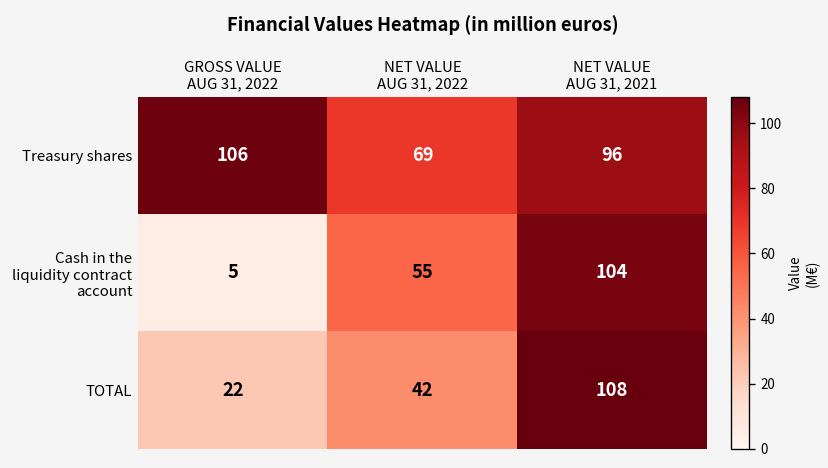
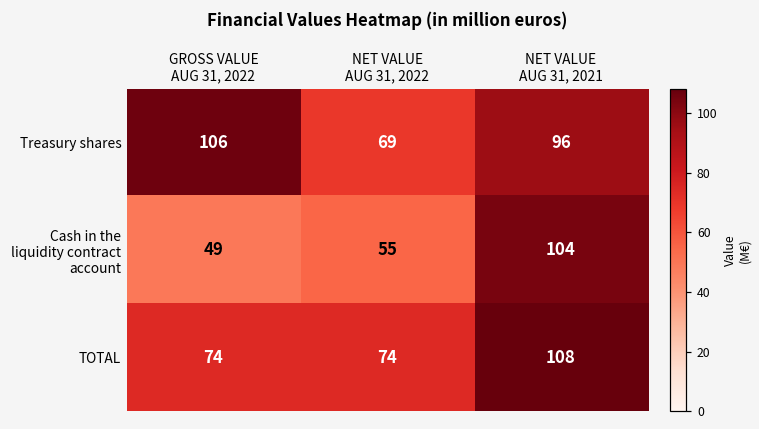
  {
    "Treasury shares": {
      "GROSS VALUE AUG 31, 2022": 106,
      "NET VALUE AUG 31, 2022": 69,
      "NET VALUE AUG 31, 2021": 96
    },
    "Cash in the liquidity contract account": {
-     "GROSS VALUE AUG 31, 2022": 5,
+     "GROSS VALUE AUG 31, 2022": 49,
      "NET VALUE AUG 31, 2022": 55,
      "NET VALUE AUG 31, 2021": 104
    },
    "TOTAL": {
-     "GROSS VALUE AUG 31, 2022": 22,
-     "NET VALUE AUG 31, 2022": 42,
+     "GROSS VALUE AUG 31, 2022": 74,
+     "NET VALUE AUG 31, 2022": 74,
      "NET VALUE AUG 31, 2021": 108
    }
  }
